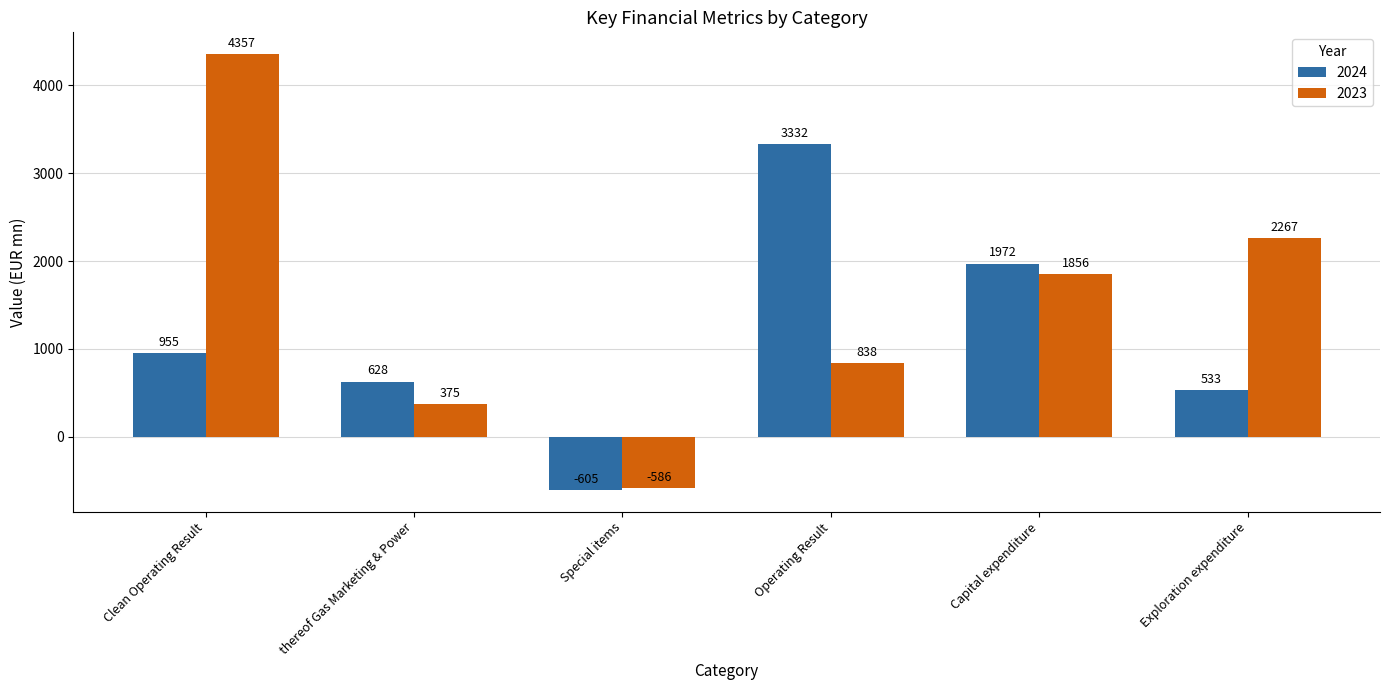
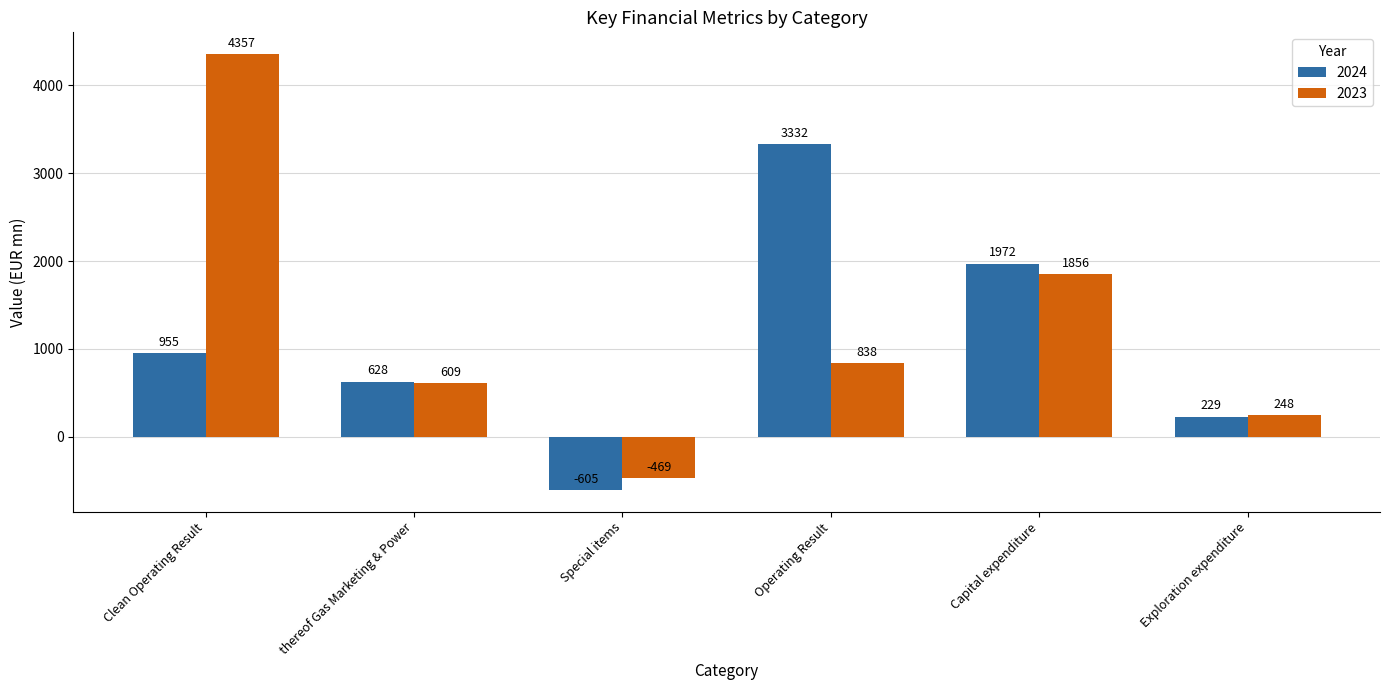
  {
    "2024": {
      "Clean Operating Result": 955,
      "thereof Gas Marketing & Power": 628,
      "Special items": -605,
      "Operating Result": 3332,
      "Capital expenditure": 1972,
-     "Exploration expenditure": 533
+     "Exploration expenditure": 229
    },
    "2023": {
      "Clean Operating Result": 4357,
-     "thereof Gas Marketing & Power": 375,
-     "Special items": -586,
+     "thereof Gas Marketing & Power": 609,
+     "Special items": -469,
      "Operating Result": 838,
      "Capital expenditure": 1856,
-     "Exploration expenditure": 2267
+     "Exploration expenditure": 248
    }
  }
